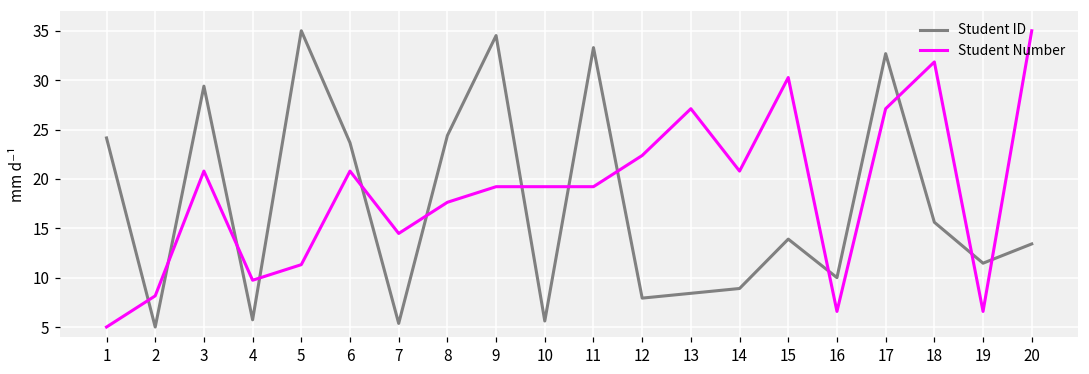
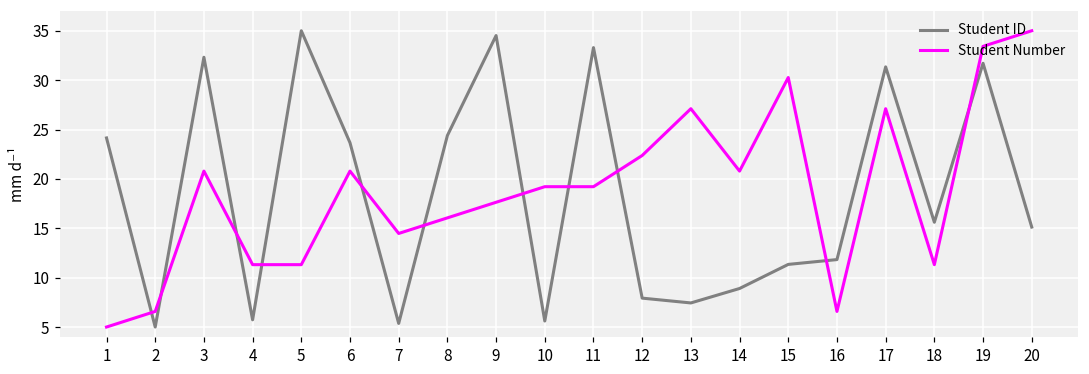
  {
    "Student ID": {
      "1": 24,
      "2": 5,
-     "3": 29,
+     "3": 32,
      "4": 6,
      "5": 35,
      "6": 24,
      "7": 5,
      "8": 24,
      "9": 35,
      "10": 6,
      "11": 33,
      "12": 8,
-     "13": 8,
+     "13": 7,
      "14": 9,
-     "15": 14,
-     "16": 10,
-     "17": 33,
+     "15": 11,
+     "16": 12,
+     "17": 31,
      "18": 16,
-     "19": 11,
-     "20": 13
+     "19": 32,
+     "20": 15
    },
    "Student Number": {
      "1": 5,
-     "2": 8,
+     "2": 7,
      "3": 21,
-     "4": 10,
+     "4": 11,
      "5": 11,
      "6": 21,
      "7": 14,
-     "8": 18,
-     "9": 19,
+     "8": 16,
+     "9": 18,
      "10": 19,
      "11": 19,
      "12": 22,
      "13": 27,
      "14": 21,
      "15": 30,
      "16": 7,
      "17": 27,
-     "18": 32,
-     "19": 7,
+     "18": 11,
+     "19": 33,
      "20": 35
    }
  }
